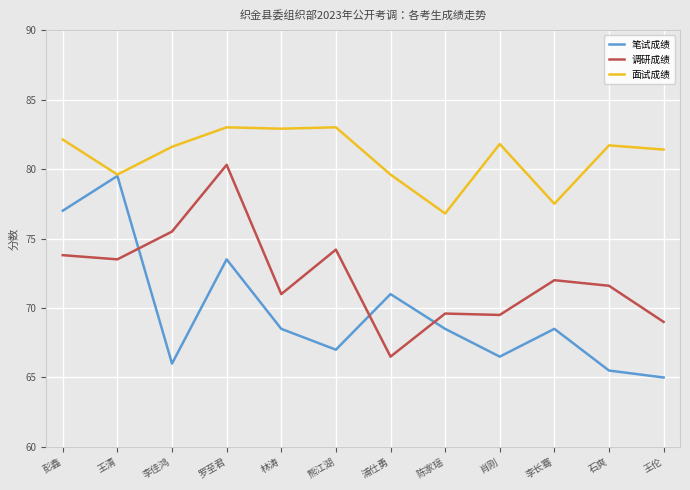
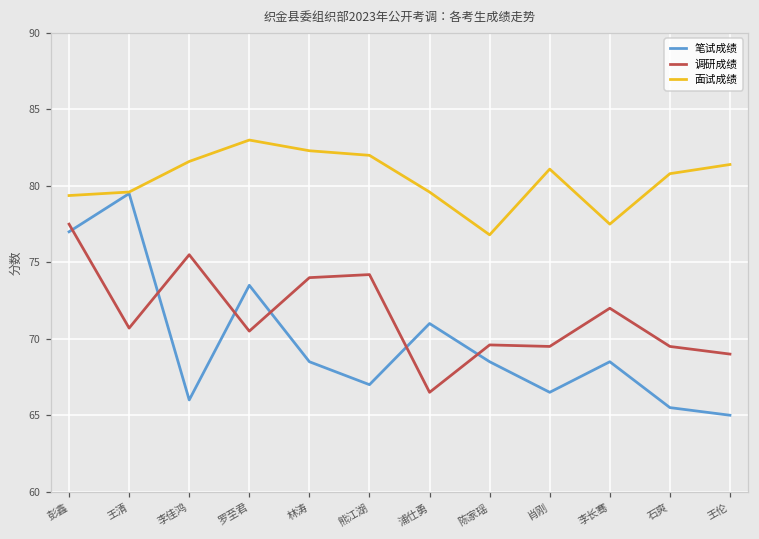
  {
    "笔试成绩": {
      "彭鑫": 77.0,
      "李佳鸿": 66.0,
      "罗至君": 73.5,
      "林涛": 68.5,
      "熊江湖": 67.0,
      "浦仕勇": 71.0,
      "陈家瑶": 68.5,
      "肖刚": 66.5,
      "李长骞": 68.5,
      "石爽": 65.5,
      "王伦": 65.0
    },
    "调研成绩": {
-     "彭鑫": 73.8,
-     "王清": 73.5,
+     "彭鑫": 77.5,
+     "王清": 70.7,
      "李佳鸿": 75.5,
-     "罗至君": 80.3,
-     "林涛": 71,
+     "罗至君": 70.5,
+     "林涛": 74,
      "熊江湖": 74.2,
      "浦仕勇": 66.5,
      "陈家瑶": 69.6,
      "肖刚": 69.5,
      "李长骞": 72.0,
-     "石爽": 71.6,
+     "石爽": 69.5,
      "王伦": 69.0
    },
    "面试成绩": {
-     "彭鑫": 82.1,
+     "彭鑫": 79.4,
      "李佳鸿": 81.6,
      "罗至君": 83.0,
-     "林涛": 82.9,
-     "熊江湖": 83,
+     "林涛": 82.3,
+     "熊江湖": 82,
      "浦仕勇": 79.6,
      "陈家瑶": 76.8,
-     "肖刚": 81.8,
+     "肖刚": 81.1,
      "李长骞": 77.5,
-     "石爽": 81.7,
+     "石爽": 80.8,
      "王伦": 81.4
    }
  }
